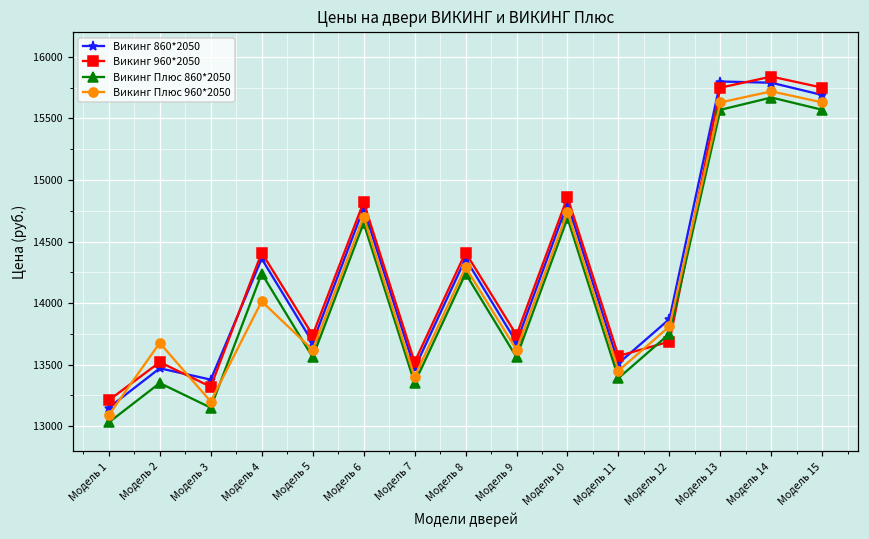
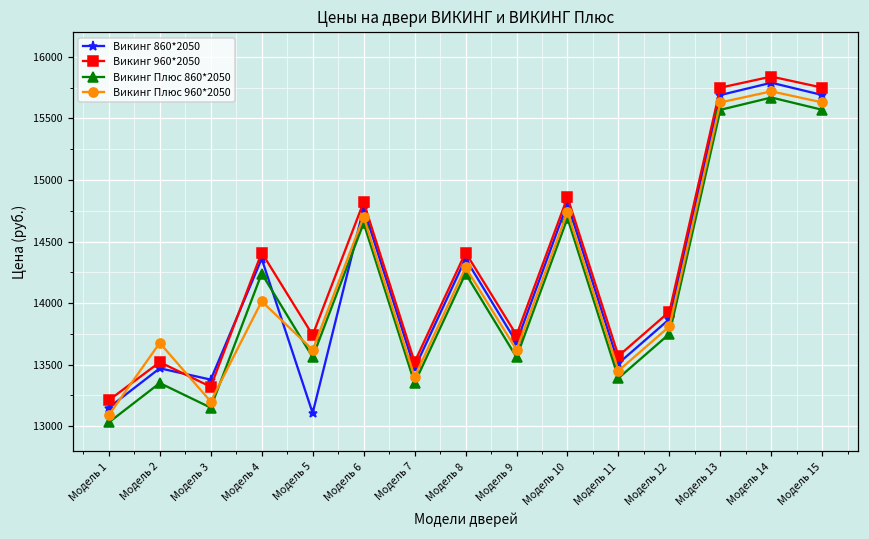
  {
    "Викинг 860*2050": {
      "Модель 1": 13150,
      "Модель 2": 13470,
      "Модель 3": 13380,
      "Модель 4": 14360,
-     "Модель 5": 13680,
+     "Модель 5": 13110,
      "Модель 6": 14770,
      "Модель 7": 13470,
      "Модель 8": 14360,
      "Модель 9": 13680,
      "Модель 10": 14810,
      "Модель 11": 13510,
      "Модель 12": 13870,
-     "Модель 13": 15800,
+     "Модель 13": 15690,
      "Модель 14": 15790,
      "Модель 15": 15690
    },
    "Викинг 960*2050": {
      "Модель 1": 13210,
      "Модель 2": 13520,
      "Модель 3": 13320,
      "Модель 4": 14410,
      "Модель 5": 13740,
      "Модель 6": 14820,
      "Модель 7": 13520,
      "Модель 8": 14410,
      "Модель 9": 13740,
      "Модель 10": 14860,
      "Модель 11": 13570,
-     "Модель 12": 13690,
+     "Модель 12": 13930,
      "Модель 13": 15750,
      "Модель 14": 15840,
      "Модель 15": 15750
    },
    "Викинг Плюс 860*2050": {
      "Модель 1": 13030,
      "Модель 2": 13350,
      "Модель 3": 13150,
      "Модель 4": 14240,
      "Модель 5": 13560,
      "Модель 6": 14650,
      "Модель 7": 13350,
      "Модель 8": 14240,
      "Модель 9": 13560,
      "Модель 10": 14690,
      "Модель 11": 13390,
      "Модель 12": 13750,
      "Модель 13": 15570,
      "Модель 14": 15670,
      "Модель 15": 15570
    },
    "Викинг Плюс 960*2050": {
      "Модель 1": 13090,
      "Модель 2": 13680,
      "Модель 3": 13200,
      "Модель 4": 14010,
      "Модель 5": 13620,
      "Модель 6": 14700,
      "Модель 7": 13400,
      "Модель 8": 14290,
      "Модель 9": 13620,
      "Модель 10": 14740,
      "Модель 11": 13450,
      "Модель 12": 13810,
      "Модель 13": 15630,
      "Модель 14": 15720,
      "Модель 15": 15630
    }
  }
